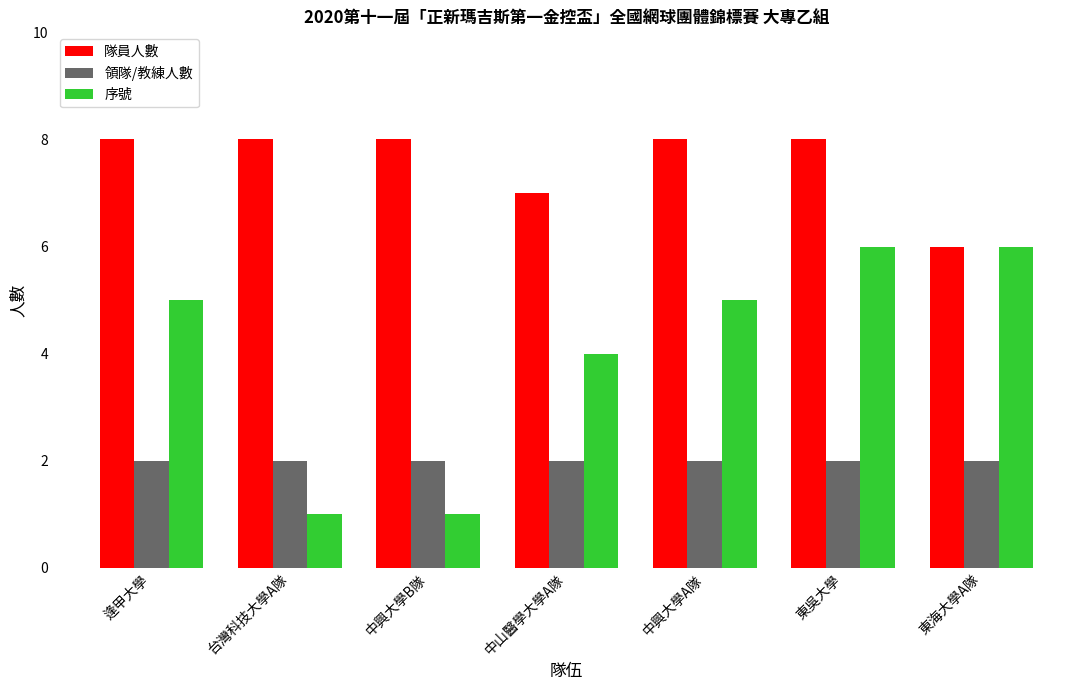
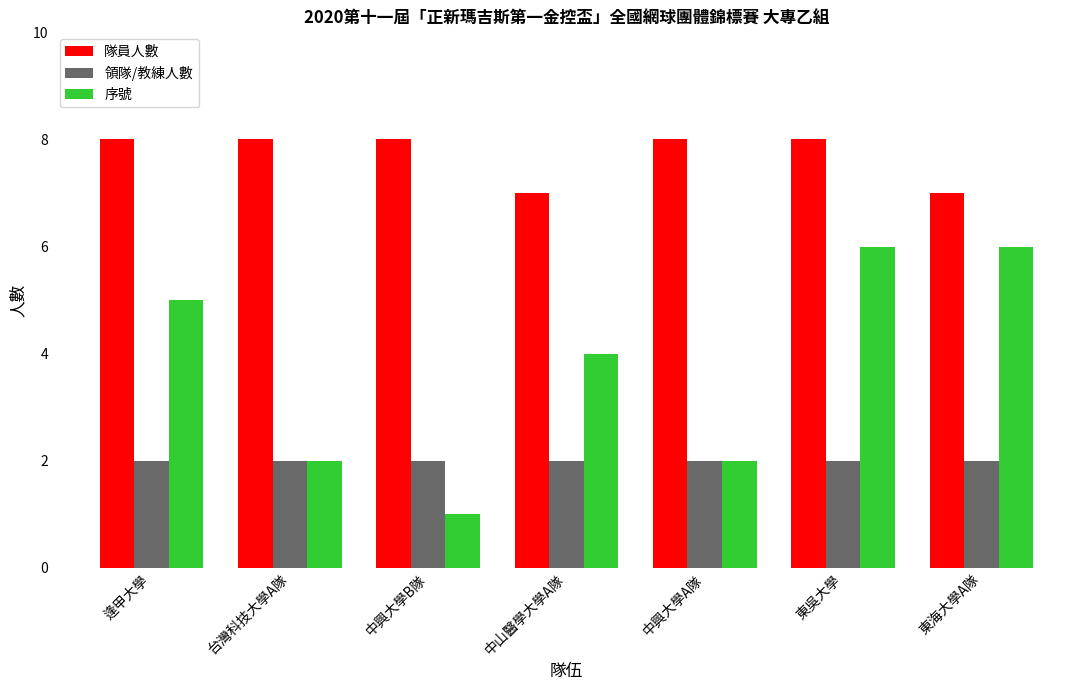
  {
    "隊員人數": {
      "逢甲大學": 8,
      "台灣科技大學A隊": 8,
      "中興大學B隊": 8,
      "中山醫學大學A隊": 7,
      "中興大學A隊": 8,
      "東吳大學": 8,
-     "東海大學A隊": 6
+     "東海大學A隊": 7
    },
    "領隊/教練人數": {
      "逢甲大學": 2,
      "台灣科技大學A隊": 2,
      "中興大學B隊": 2,
      "中山醫學大學A隊": 2,
      "中興大學A隊": 2,
      "東吳大學": 2,
      "東海大學A隊": 2
    },
    "序號": {
      "逢甲大學": 5,
-     "台灣科技大學A隊": 1,
+     "台灣科技大學A隊": 2,
      "中興大學B隊": 1,
      "中山醫學大學A隊": 4,
-     "中興大學A隊": 5,
+     "中興大學A隊": 2,
      "東吳大學": 6,
      "東海大學A隊": 6
    }
  }
